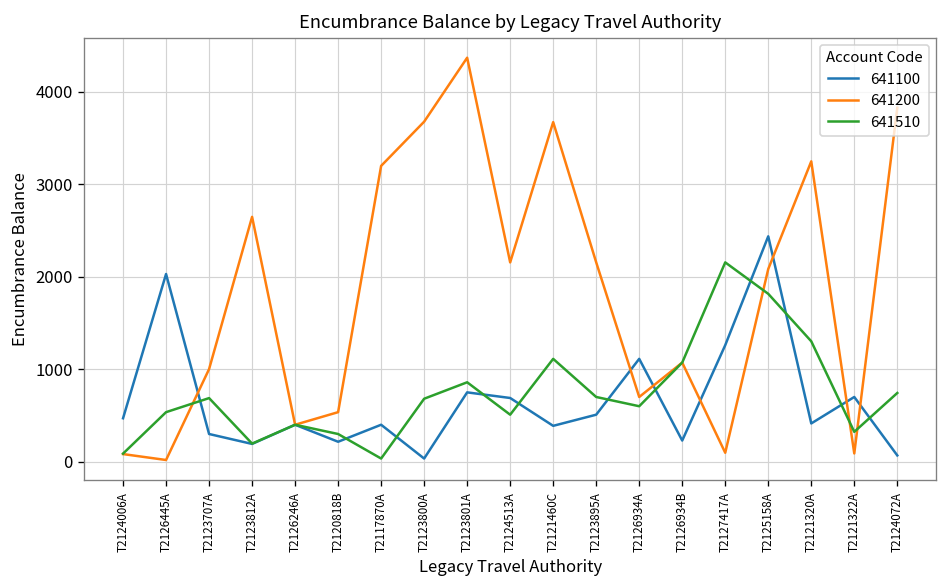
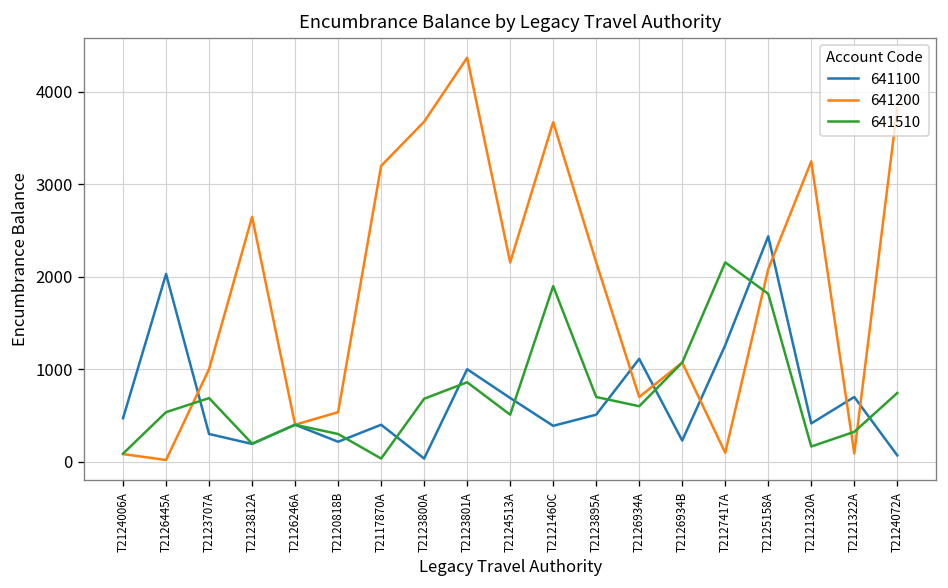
  {
    "641100": {
      "T2124006A": 500,
      "T2126445A": 2000,
      "T2123707A": 300,
      "T2120818B": 200,
      "T2117870A": 400,
      "T2123800A": 0,
-     "T2123801A": 700,
+     "T2123801A": 1000,
      "T2124513A": 700,
      "T2121460C": 400,
      "T2123895A": 500,
      "T2126934A": 1100,
      "T2126934B": 200,
      "T2127417A": 1300,
      "T2125158A": 2400,
      "T2121320A": 400,
      "T2121322A": 700,
      "T2124072A": 100
    },
    "641200": {
      "T2126445A": 0,
      "T2123707A": 1000,
      "T2123812A": 2600,
      "T2120818B": 500,
      "T2117870A": 3200,
      "T2123800A": 3700,
      "T2123801A": 4400,
      "T2124513A": 2200,
      "T2121460C": 3700,
      "T2123895A": 2200,
      "T2126934A": 700,
      "T2127417A": 100,
      "T2125158A": 2100,
      "T2121320A": 3200,
      "T2121322A": 100
    },
    "641510": {
      "T2126445A": 500,
      "T2123707A": 700,
      "T2120818B": 300,
      "T2117870A": 0,
      "T2123800A": 700,
      "T2123801A": 900,
      "T2124513A": 500,
-     "T2121460C": 1100,
+     "T2121460C": 1900,
      "T2123895A": 700,
      "T2126934A": 600,
      "T2127417A": 2200,
      "T2125158A": 1800,
-     "T2121320A": 1300,
+     "T2121320A": 200,
      "T2121322A": 300,
      "T2124072A": 700
    }
  }
